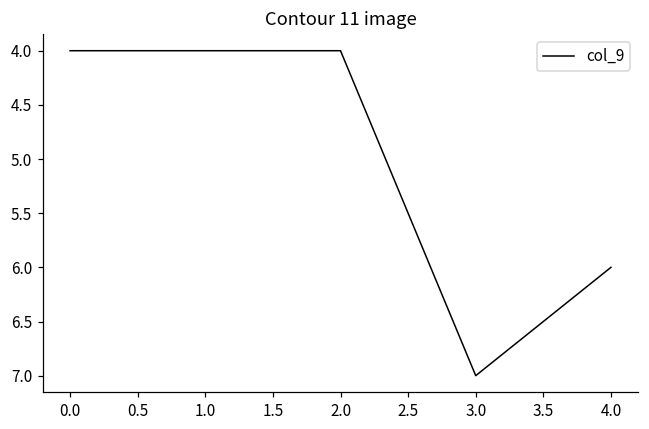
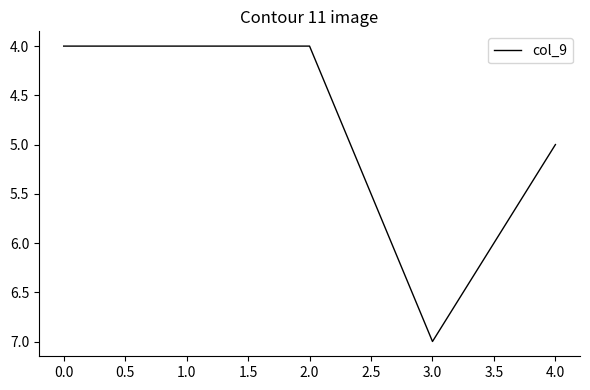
  {
    "0.0": 4,
    "1.0": 4,
    "2.0": 4,
    "3.0": 7,
-   "4.0": 6
+   "4.0": 5
  }
